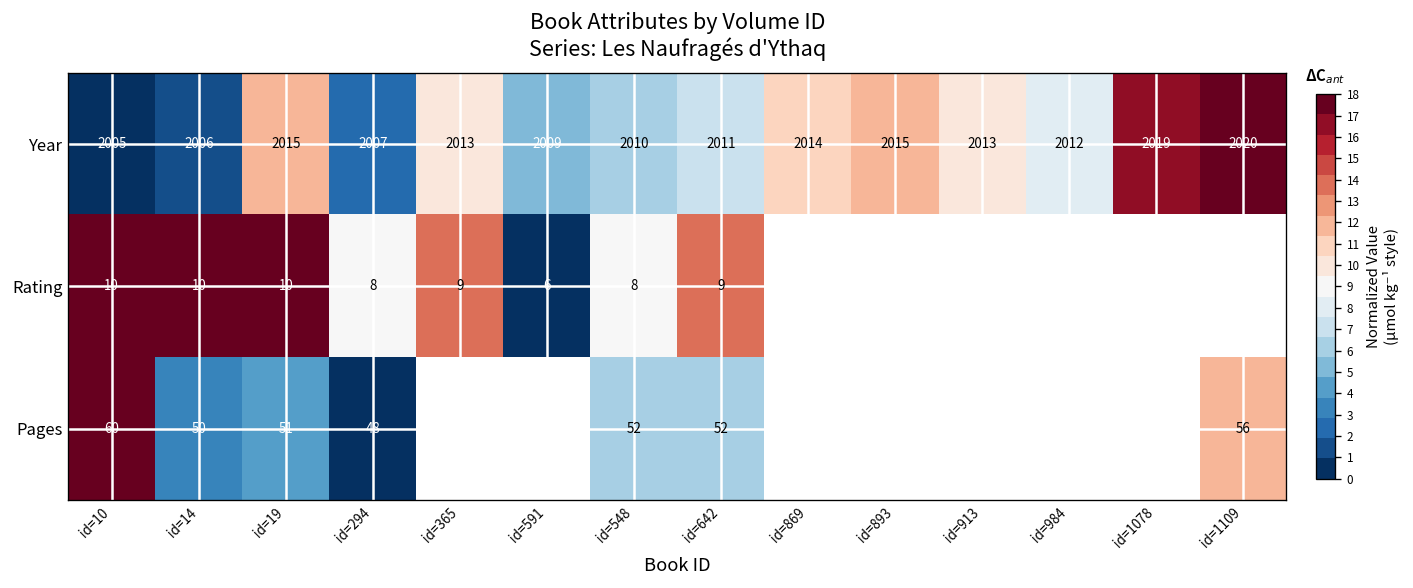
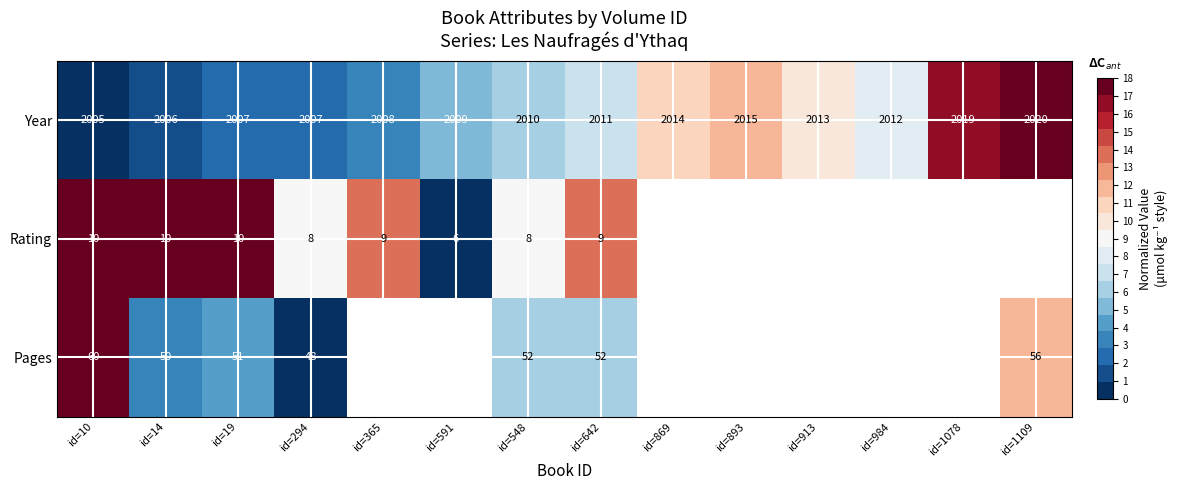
  {
    "Year": {
      "id=10": 2005,
      "id=14": 2006,
-     "id=19": 2015,
+     "id=19": 2007,
      "id=294": 2007,
-     "id=365": 2013,
+     "id=365": 2008,
      "id=591": 2009,
      "id=548": 2010,
      "id=642": 2011,
      "id=869": 2014,
      "id=893": 2015,
      "id=913": 2013,
      "id=984": 2012,
      "id=1078": 2019,
      "id=1109": 2020
    },
    "Rating": {
      "id=10": 10,
      "id=14": 10,
      "id=19": 10,
      "id=294": 8,
      "id=365": 9,
      "id=591": 6,
      "id=548": 8,
      "id=642": 9
    },
    "Pages": {
      "id=10": 60,
      "id=14": 50,
      "id=19": 51,
      "id=294": 48,
      "id=548": 52,
      "id=642": 52,
      "id=1109": 56
    }
  }
